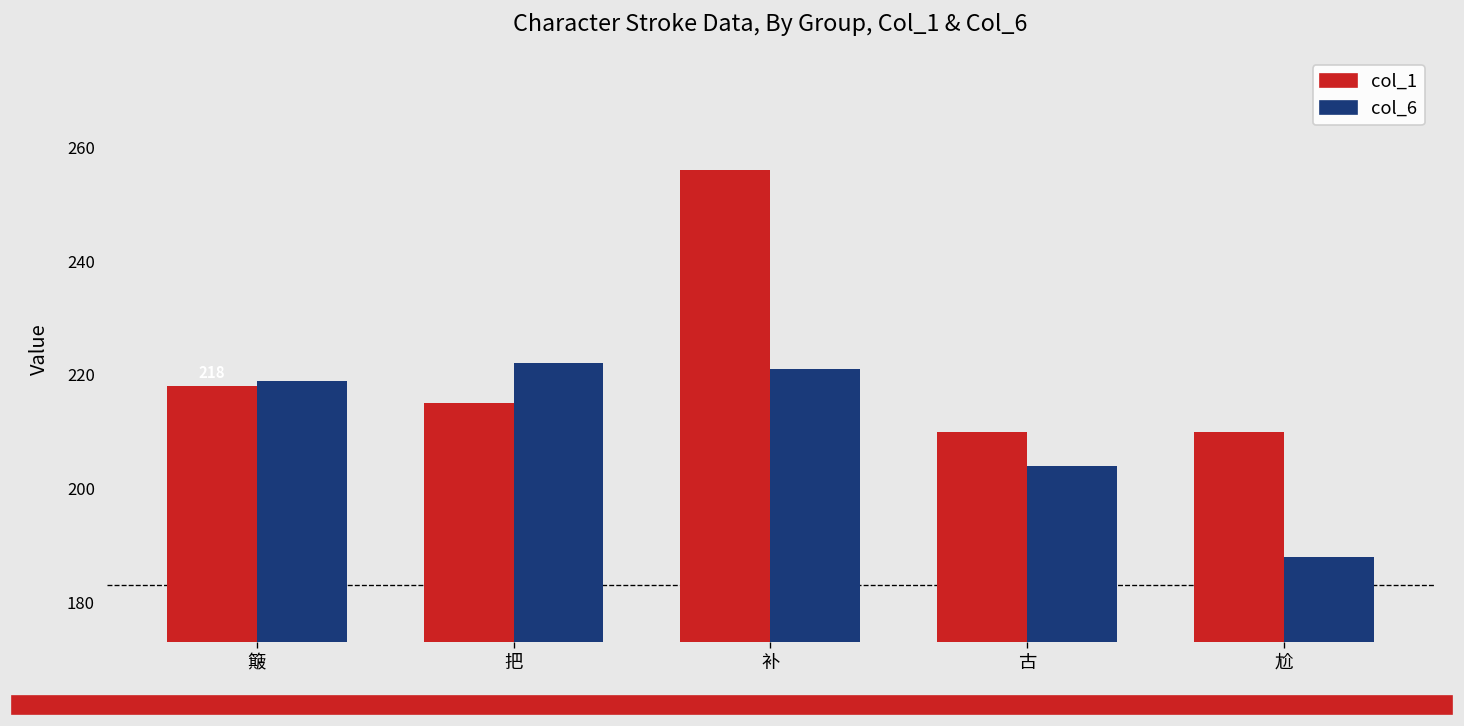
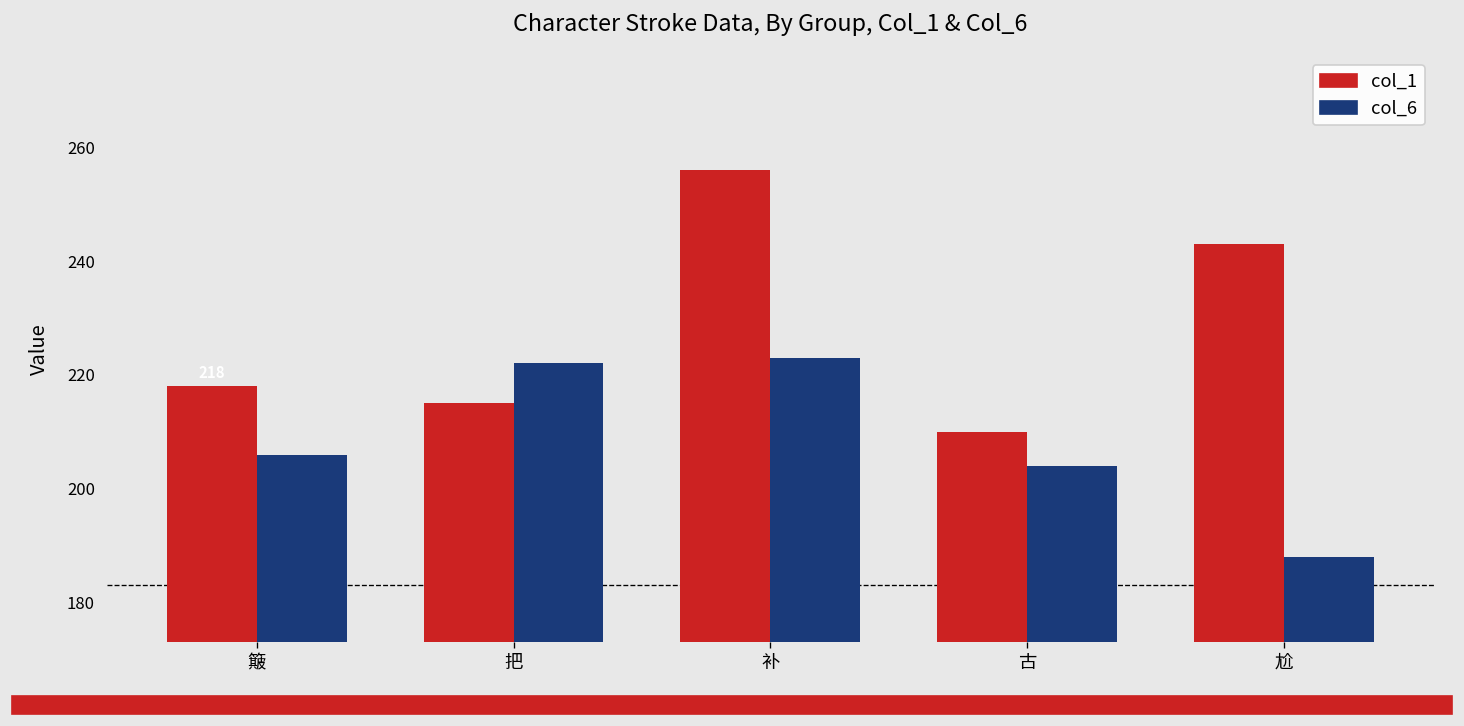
  {
    "col_1": {
      "簸": 218,
      "把": 215,
      "补": 256,
      "古": 210,
-     "尬": 210
+     "尬": 243
    },
    "col_6": {
-     "簸": 219,
+     "簸": 206,
      "把": 222,
-     "补": 221,
+     "补": 223,
      "古": 204,
      "尬": 188
    }
  }
